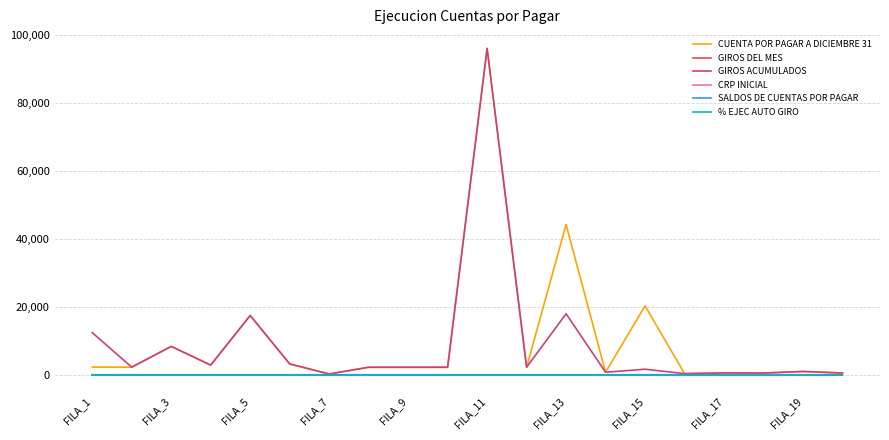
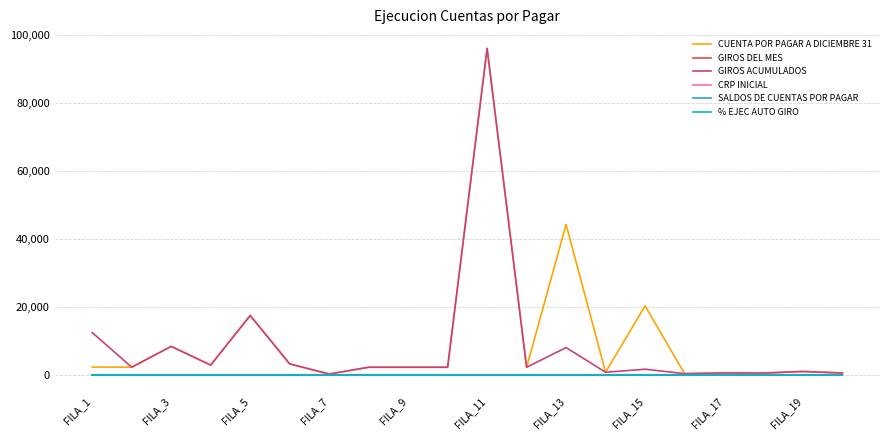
  {
    "CUENTA POR PAGAR A DICIEMBRE 31": {
      "FILA_1": "2,000",
      "FILA_13": "44,000",
      "FILA_15": "20,000"
    },
    "% EJEC AUTO GIRO": {
      "FILA_1": "0",
      "FILA_3": "0",
      "FILA_5": "0",
      "FILA_9": "0",
      "FILA_11": "0",
      "FILA_13": "0",
      "FILA_15": "0",
      "FILA_19": "0"
    },
    "GIROS ACUMULADOS": {
      "FILA_1": "12,000",
-     "FILA_13": "18,000",
+     "FILA_13": "8,000",
      "FILA_15": "2,000"
    }
  }
